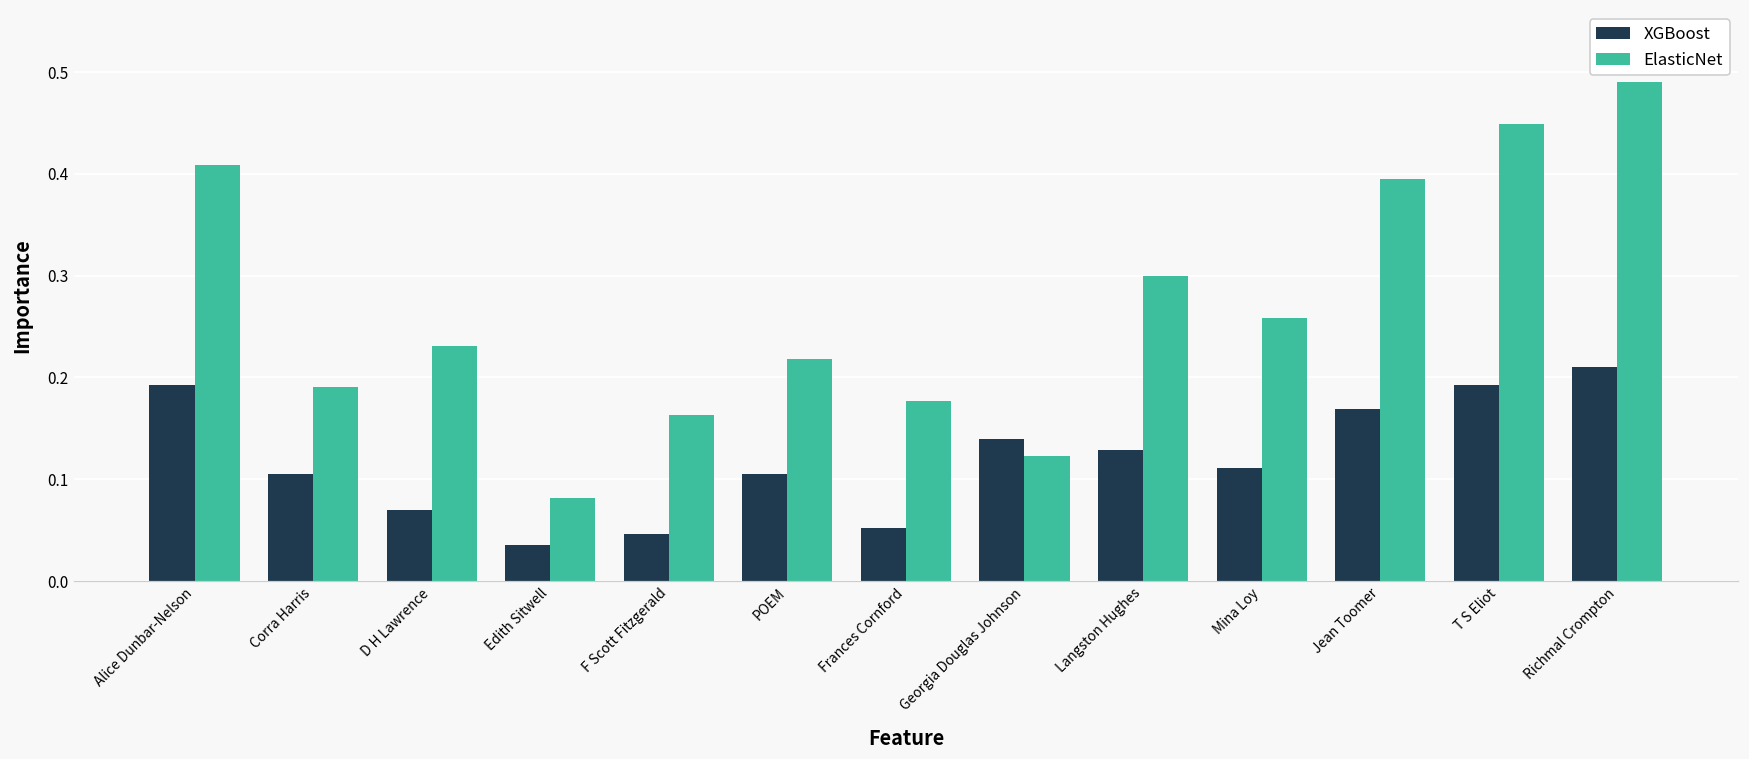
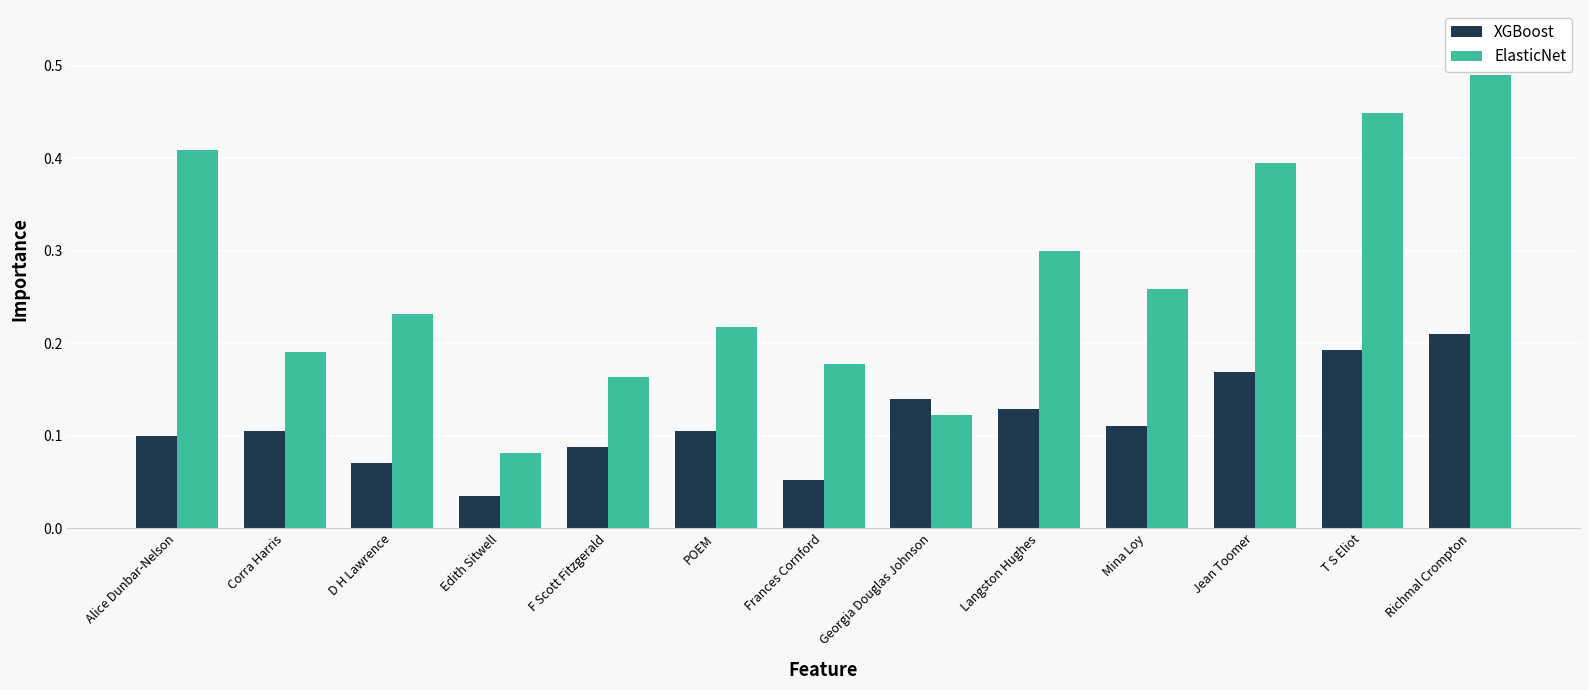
  {
    "XGBoost": {
-     "Alice Dunbar-Nelson": 0.19,
+     "Alice Dunbar-Nelson": 0.10,
      "Corra Harris": 0.11,
      "D H Lawrence": 0.07,
      "Edith Sitwell": 0.03,
-     "F Scott Fitzgerald": 0.05,
+     "F Scott Fitzgerald": 0.09,
      "POEM": 0.11,
      "Frances Cornford": 0.05,
      "Georgia Douglas Johnson": 0.14,
      "Langston Hughes": 0.13,
      "Mina Loy": 0.11,
      "Jean Toomer": 0.17,
      "T S Eliot": 0.19,
      "Richmal Crompton": 0.21
    },
    "ElasticNet": {
      "Alice Dunbar-Nelson": 0.41,
      "Corra Harris": 0.19,
      "D H Lawrence": 0.23,
      "Edith Sitwell": 0.08,
      "F Scott Fitzgerald": 0.16,
      "POEM": 0.22,
      "Frances Cornford": 0.18,
      "Georgia Douglas Johnson": 0.12,
      "Langston Hughes": 0.30,
      "Mina Loy": 0.26,
      "Jean Toomer": 0.39,
      "T S Eliot": 0.45,
      "Richmal Crompton": 0.49
    }
  }
